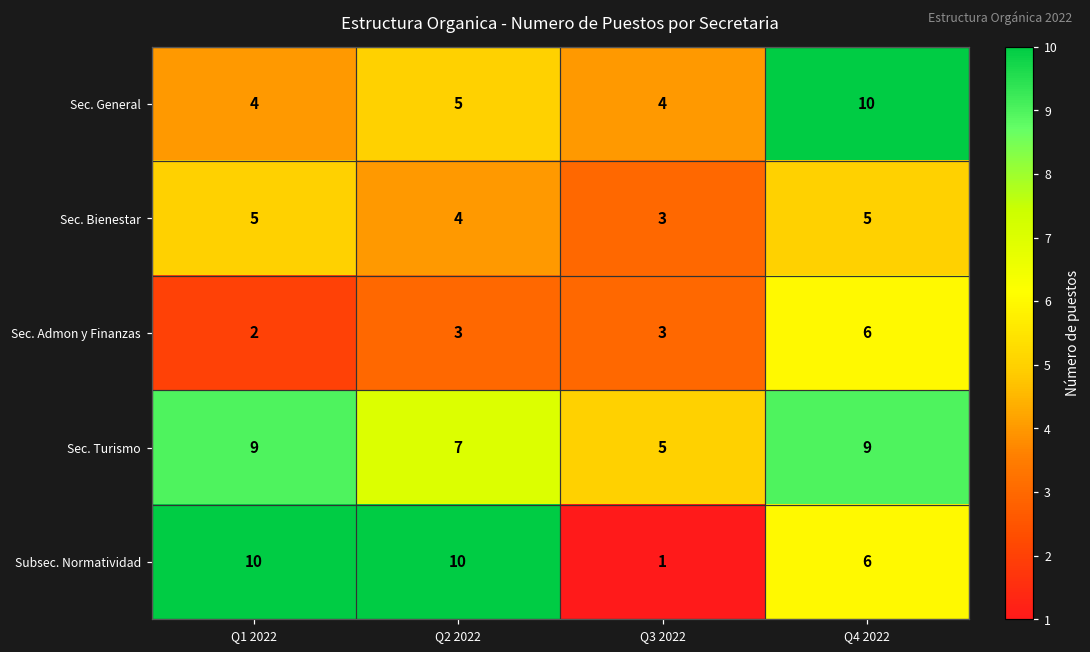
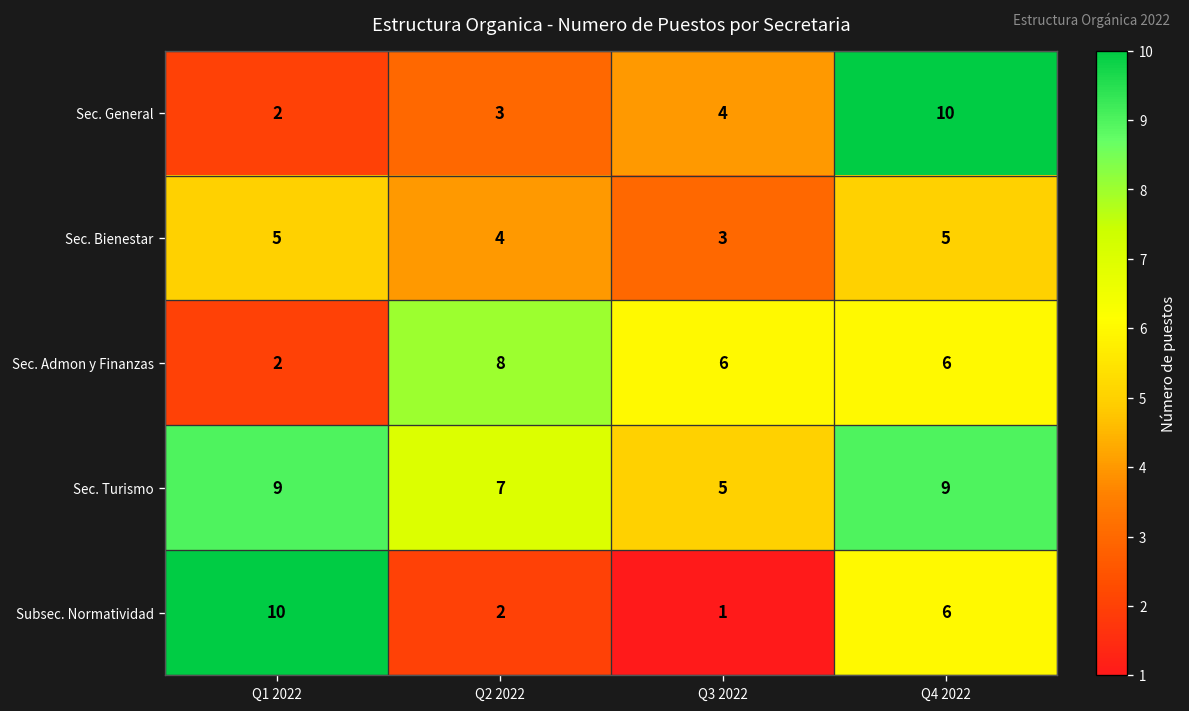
  {
    "Sec. General": {
-     "Q1 2022": 4,
-     "Q2 2022": 5,
+     "Q1 2022": 2,
+     "Q2 2022": 3,
      "Q3 2022": 4,
      "Q4 2022": 10
    },
    "Sec. Bienestar": {
      "Q1 2022": 5,
      "Q2 2022": 4,
      "Q3 2022": 3,
      "Q4 2022": 5
    },
    "Sec. Admon y Finanzas": {
      "Q1 2022": 2,
-     "Q2 2022": 3,
-     "Q3 2022": 3,
+     "Q2 2022": 8,
+     "Q3 2022": 6,
      "Q4 2022": 6
    },
    "Sec. Turismo": {
      "Q1 2022": 9,
      "Q2 2022": 7,
      "Q3 2022": 5,
      "Q4 2022": 9
    },
    "Subsec. Normatividad": {
      "Q1 2022": 10,
-     "Q2 2022": 10,
+     "Q2 2022": 2,
      "Q3 2022": 1,
      "Q4 2022": 6
    }
  }
